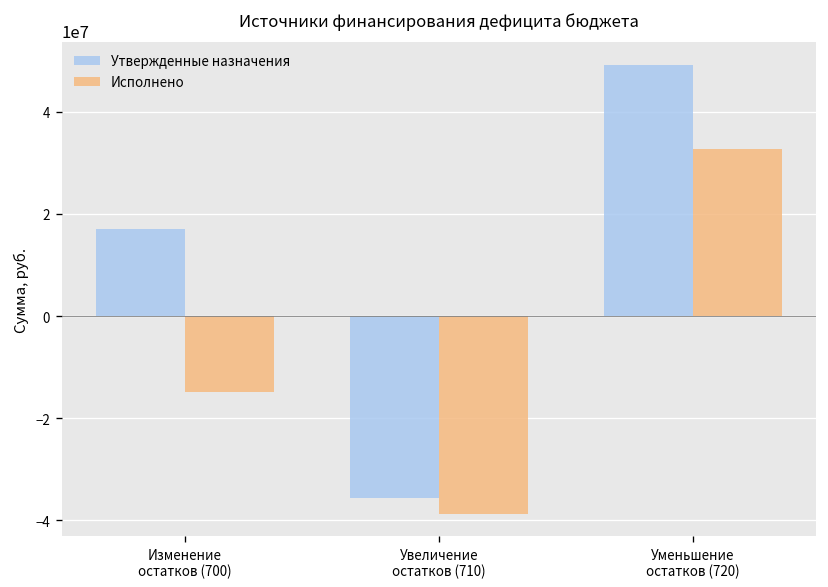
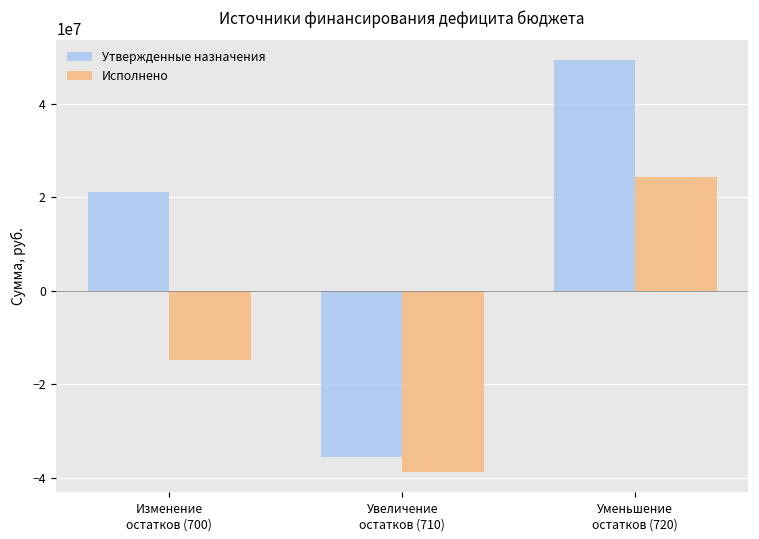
  {
    "Утвержденные назначения": {
-     "Изменение остатков (700)": 17000000,
+     "Изменение остатков (700)": 21000000,
      "Увеличение остатков (710)": -36000000,
      "Уменьшение остатков (720)": 49000000
    },
    "Исполнено": {
      "Изменение остатков (700)": -15000000,
      "Увеличение остатков (710)": -39000000,
-     "Уменьшение остатков (720)": 33000000
+     "Уменьшение остатков (720)": 24000000
    }
  }
